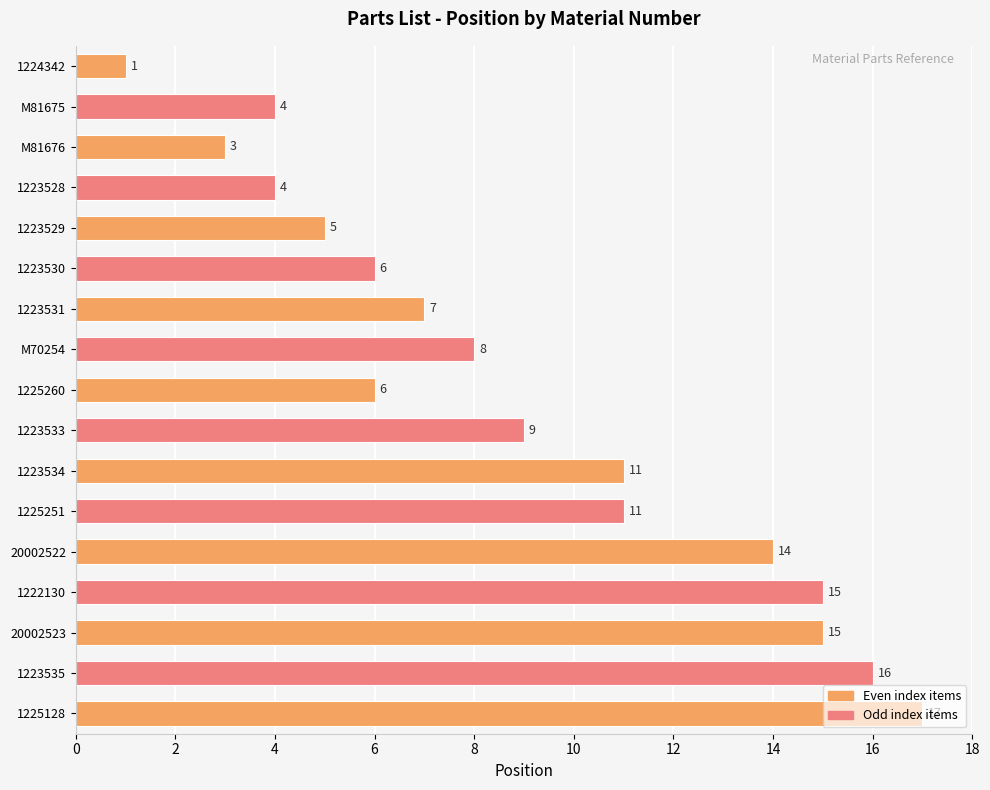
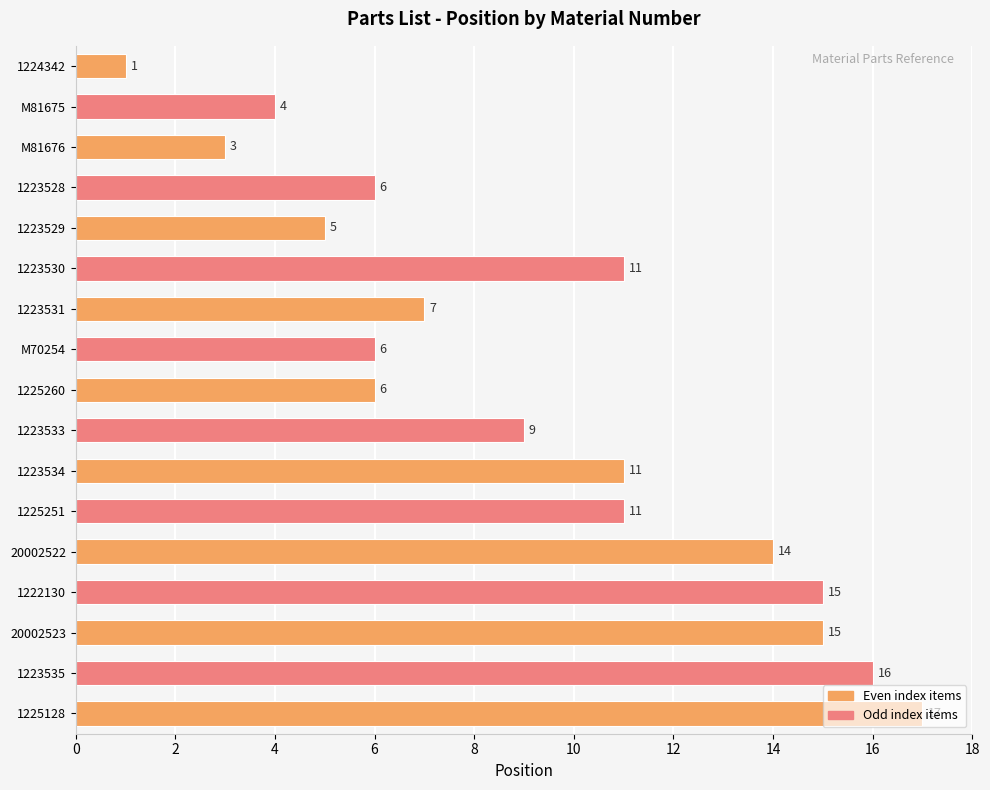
  {
    "1224342": 1,
    "M81675": 4,
    "M81676": 3,
-   "1223528": 4,
+   "1223528": 6,
    "1223529": 5,
-   "1223530": 6,
+   "1223530": 11,
    "1223531": 7,
-   "M70254": 8,
+   "M70254": 6,
    "1225260": 6,
    "1223533": 9,
    "1223534": 11,
    "1225251": 11,
    "20002522": 14,
    "1222130": 15,
    "20002523": 15,
    "1223535": 16
  }
